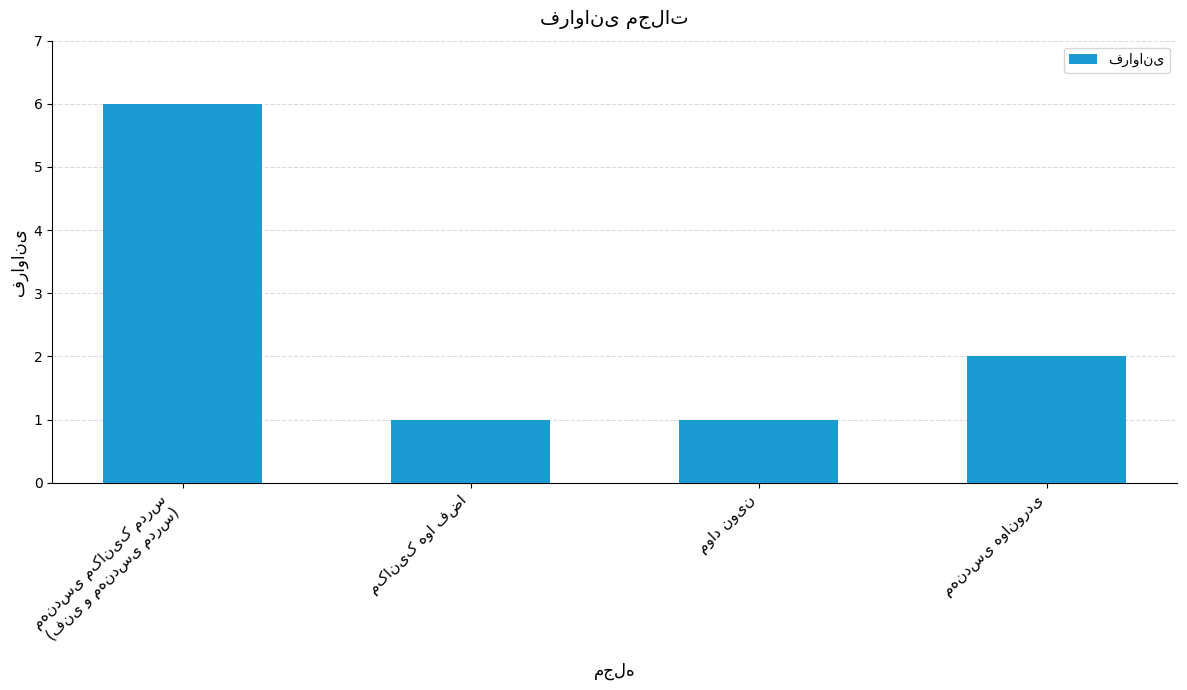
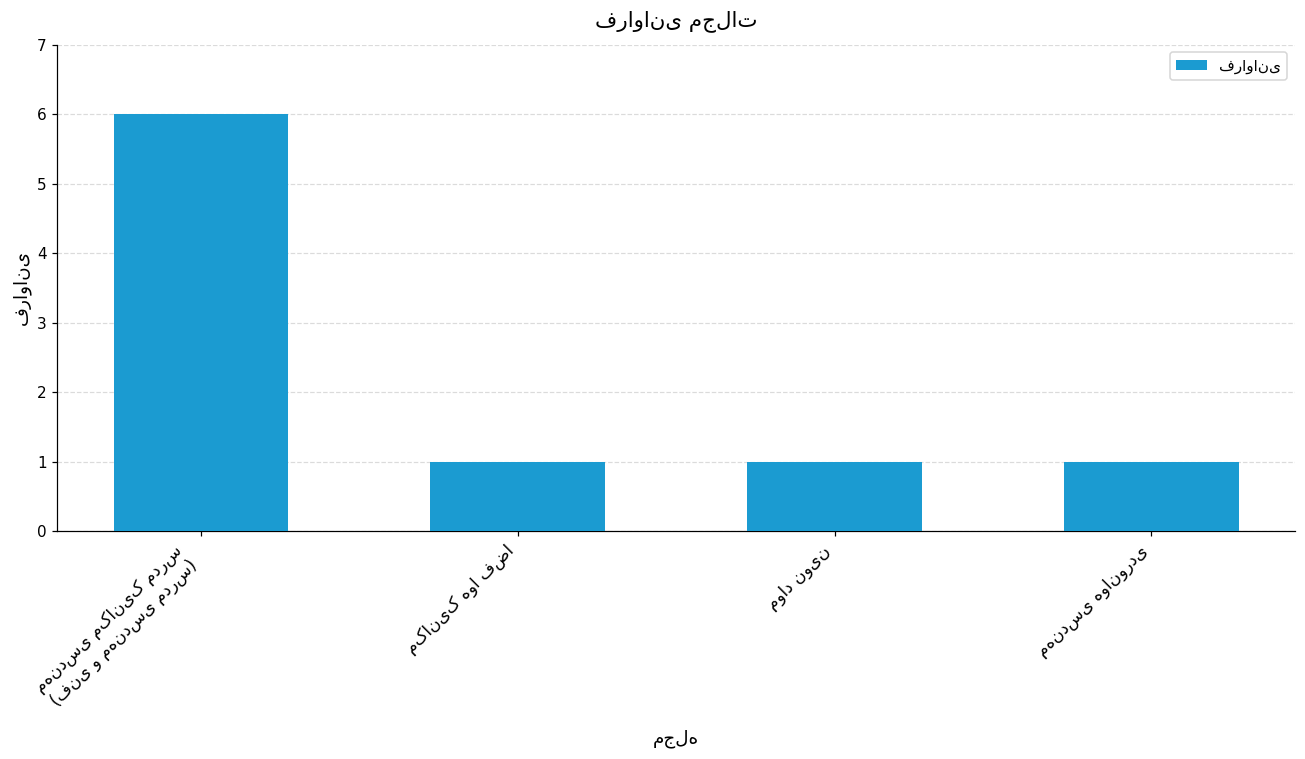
  {
    "مهندسی مکانیک مدرس (فنی و مهندسی مدرس)": 6,
    "مکانیک هوا فضا": 1,
    "مواد نوین": 1,
-   "مهندسی هوانوردی": 2
+   "مهندسی هوانوردی": 1
  }
